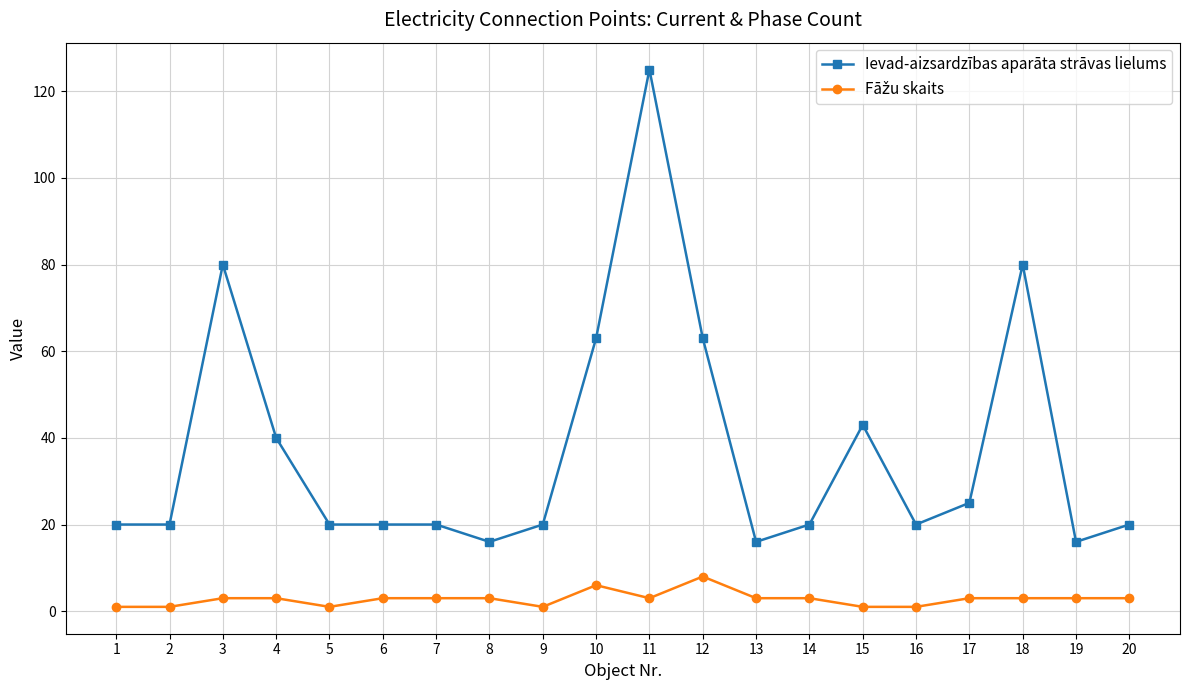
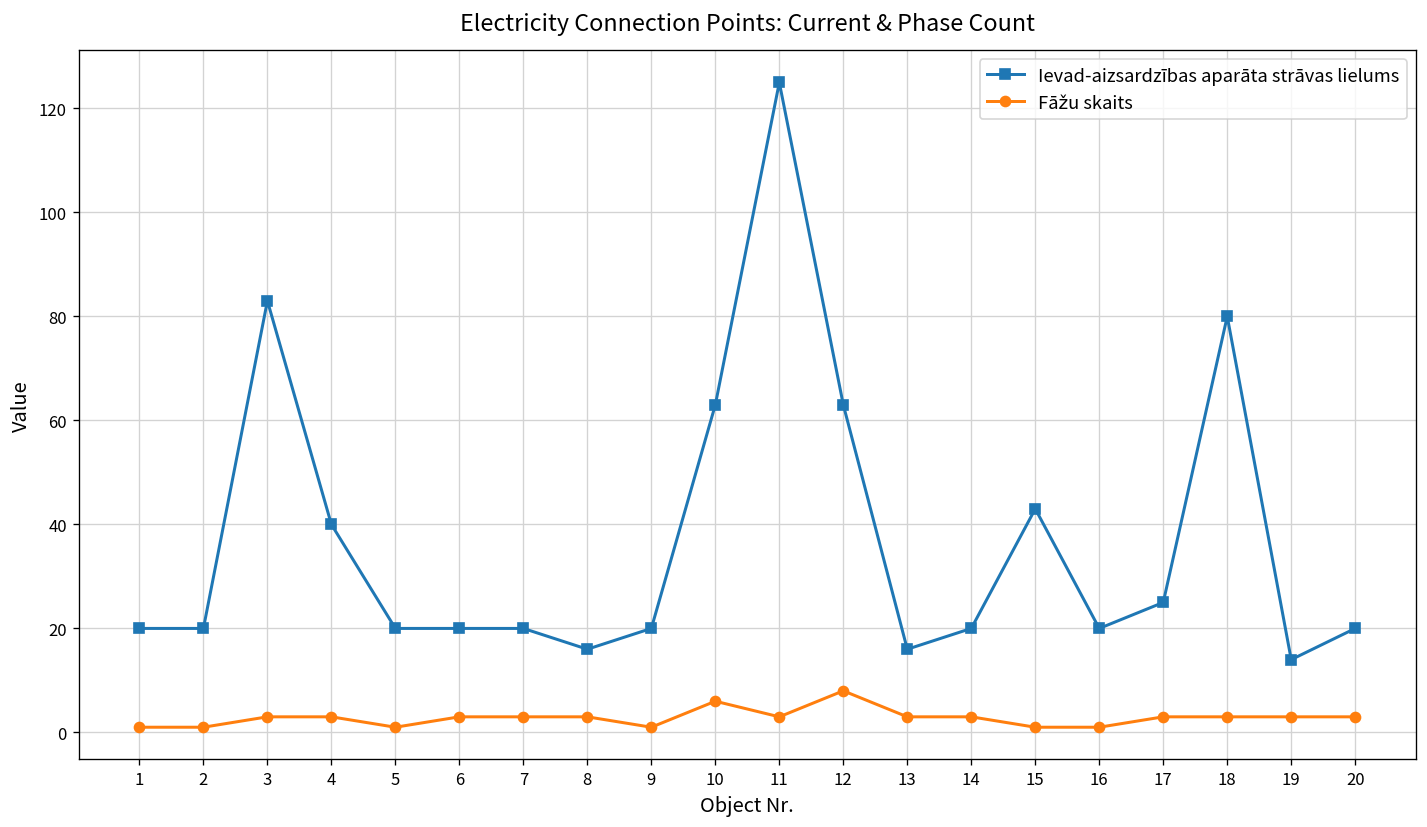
  {
    "Ievad-aizsardzības aparāta strāvas lielums": {
      "1": 20,
      "2": 20,
-     "3": 80,
+     "3": 83,
      "4": 40,
      "5": 20,
      "6": 20,
      "7": 20,
      "8": 16,
      "9": 20,
      "10": 63,
      "11": 125,
      "12": 63,
      "13": 16,
      "14": 20,
      "15": 43,
      "16": 20,
      "17": 25,
      "18": 80,
-     "19": 16,
+     "19": 14,
      "20": 20
    },
    "Fāžu skaits": {
      "1": 1,
      "2": 1,
      "3": 3,
      "4": 3,
      "5": 1,
      "6": 3,
      "7": 3,
      "8": 3,
      "9": 1,
      "10": 6,
      "11": 3,
      "12": 8,
      "13": 3,
      "14": 3,
      "15": 1,
      "16": 1,
      "17": 3,
      "18": 3,
      "19": 3,
      "20": 3
    }
  }
